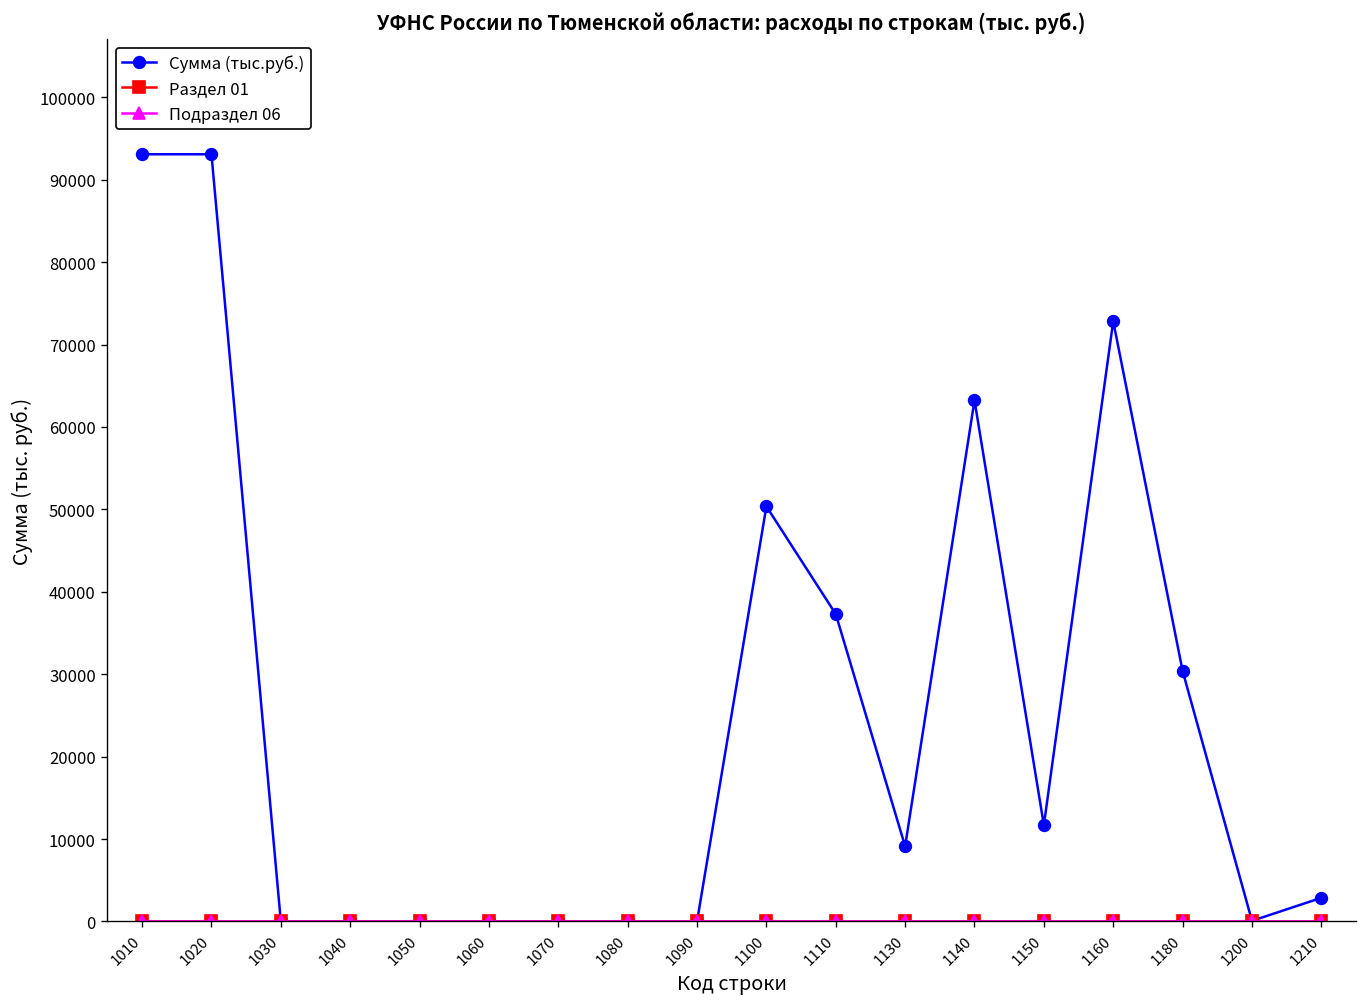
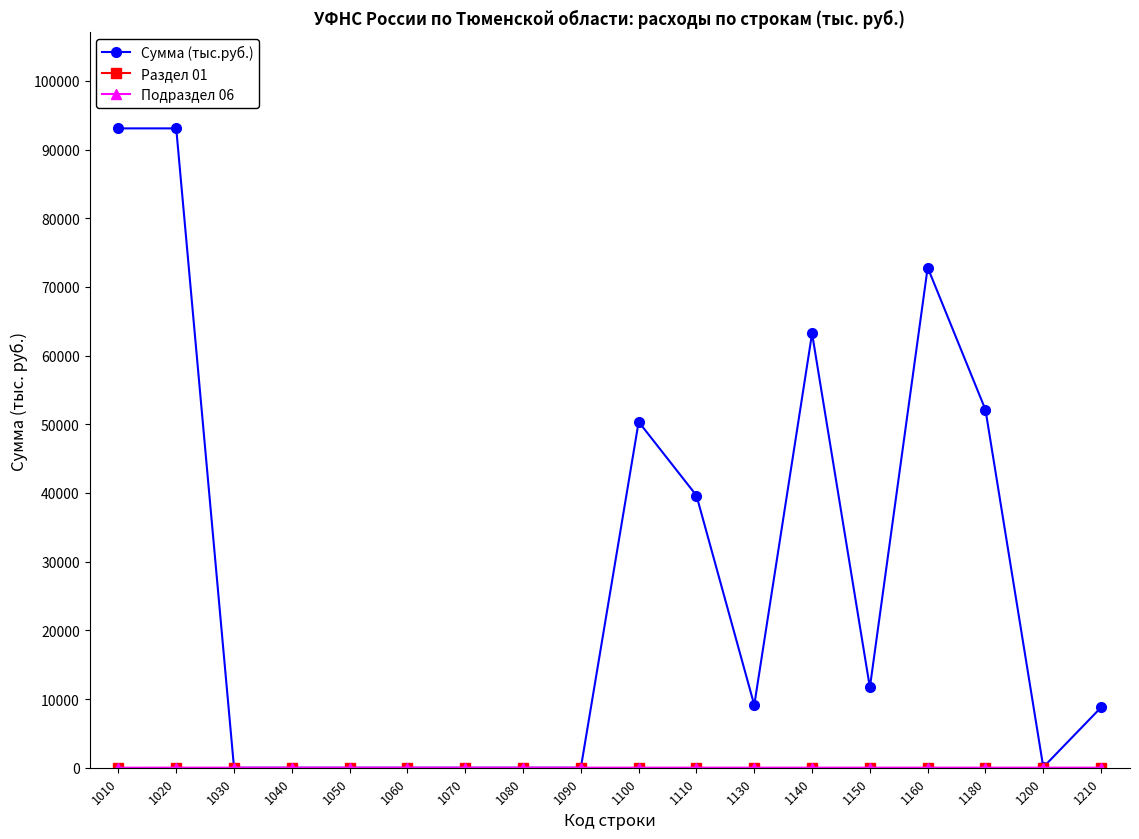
  {
    "Сумма (тыс.руб.)": {
      "1010": 93000,
      "1020": 93000,
      "1100": 50000,
-     "1110": 37000,
+     "1110": 40000,
      "1130": 9000,
      "1140": 63000,
      "1150": 12000,
      "1160": 73000,
-     "1180": 30000,
-     "1210": 3000
+     "1180": 52000,
+     "1210": 9000
    },
    "Подраздел 06": {
      "1010": 0,
      "1020": 0,
      "1100": 0,
      "1110": 0,
      "1130": 0,
      "1140": 0,
      "1150": 0,
      "1160": 0,
      "1180": 0,
      "1210": 0
    }
  }
